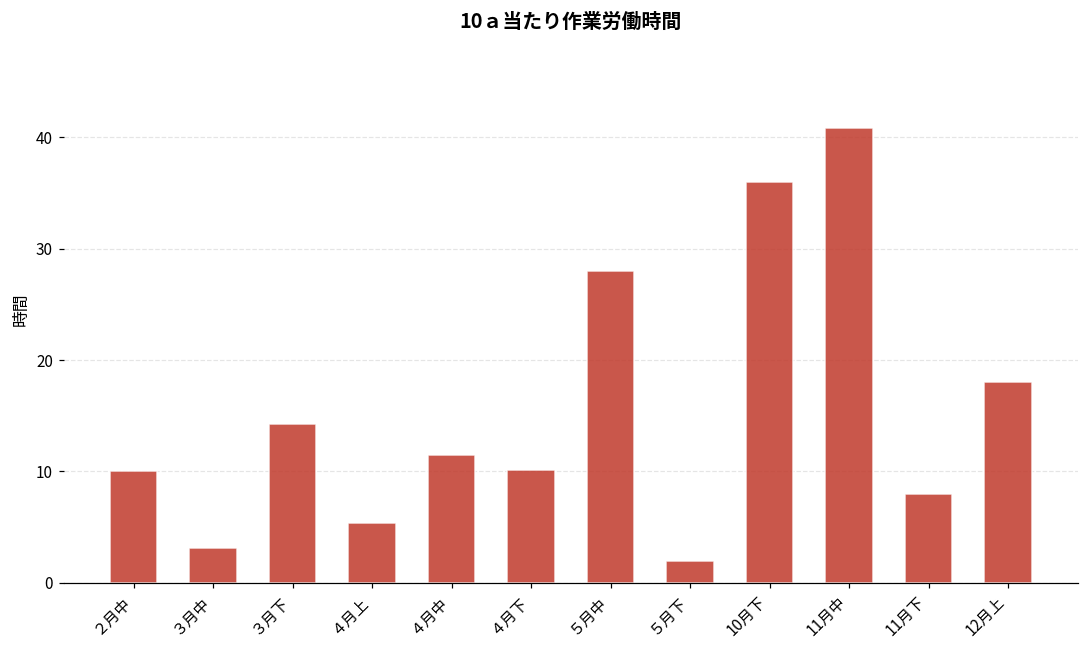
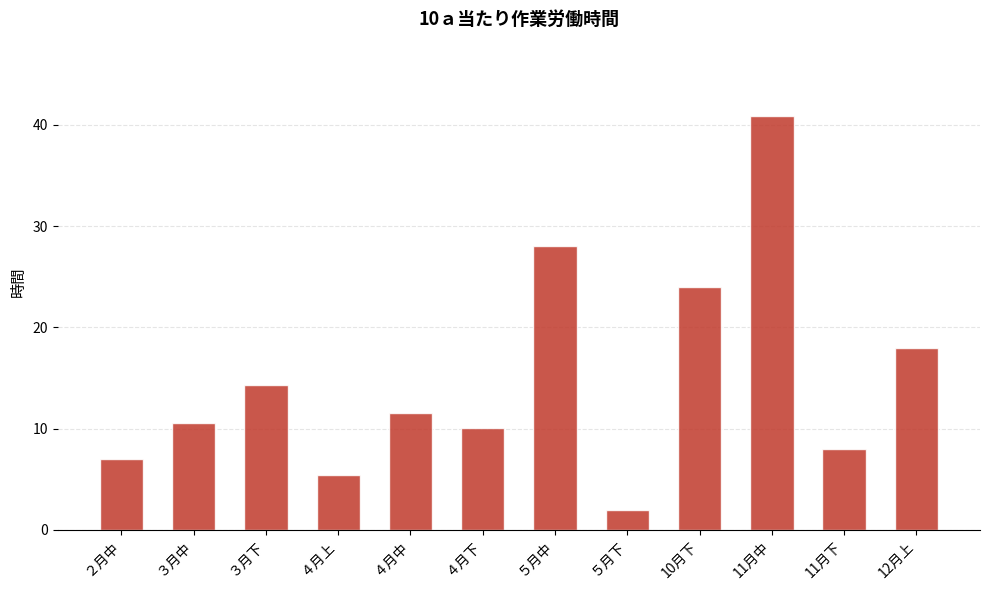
  {
-   "２月中": 10,
-   "３月中": 3.1,
+   "２月中": 7,
+   "３月中": 10.6,
    "３月下": 14.3,
    "４月上": 5.4,
    "４月中": 11.5,
    "４月下": 10.1,
    "５月中": 28.0,
    "５月下": 2.0,
-   "10月下": 36,
+   "10月下": 24,
    "11月中": 40.9,
    "11月下": 8.0,
    "12月上": 18.0
  }
